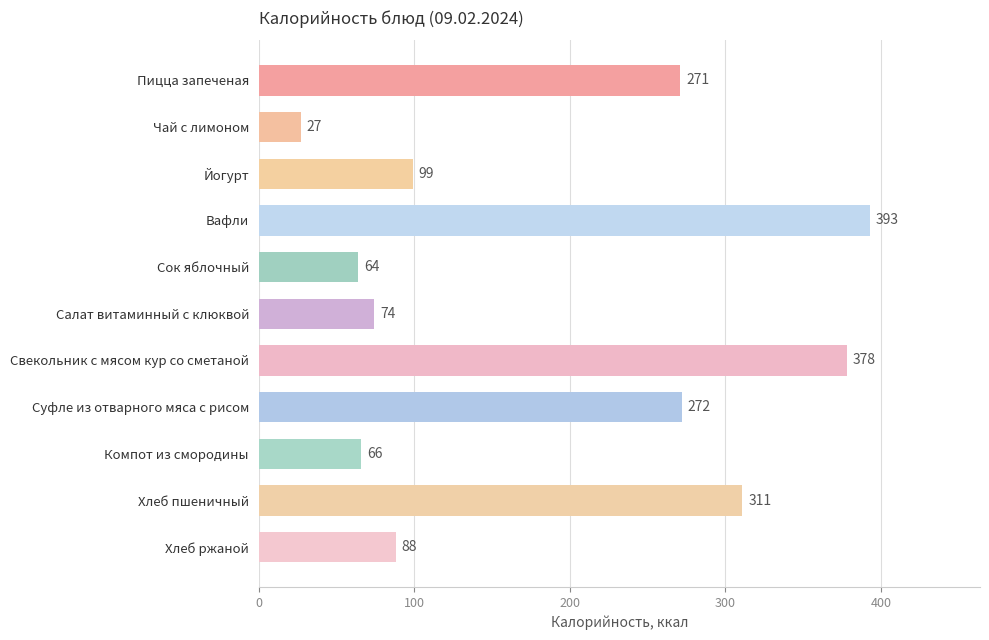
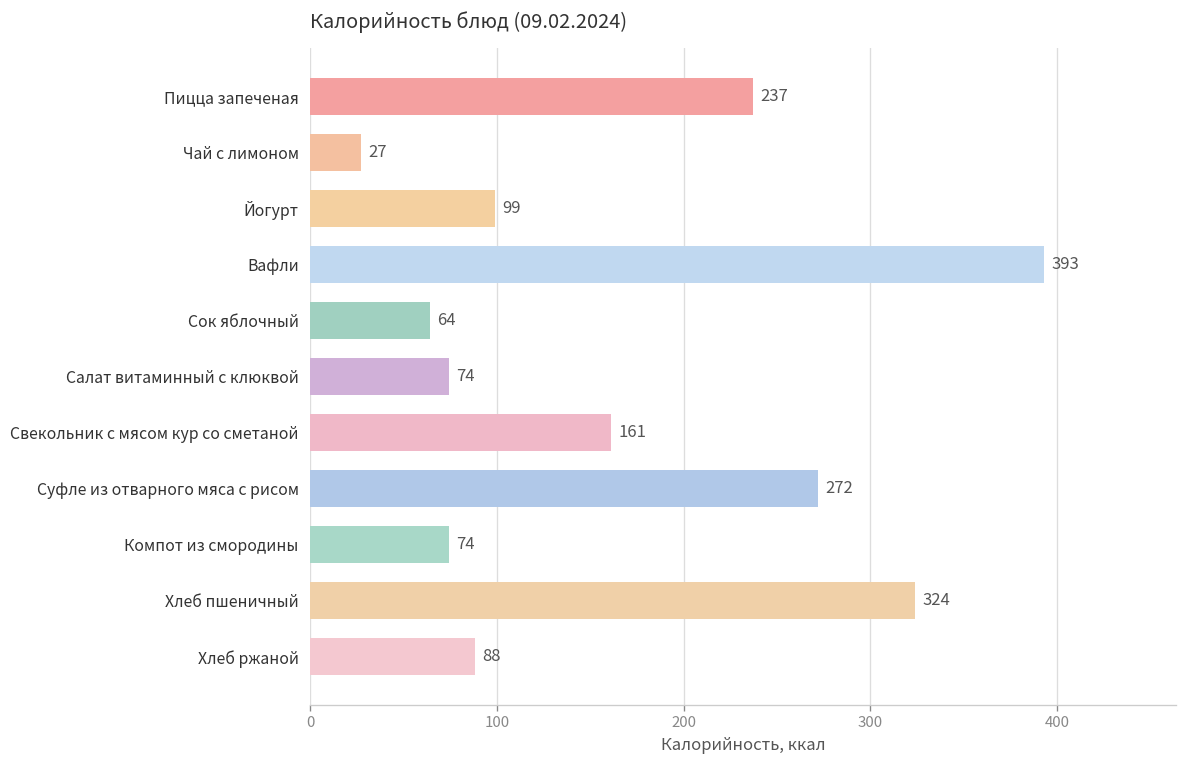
  {
-   "Пицца запеченая": 271,
+   "Пицца запеченая": 237,
    "Чай с лимоном": 27,
    "Йогурт": 99,
    "Вафли": 393,
    "Сок яблочный": 64,
    "Салат витаминный с клюквой": 74,
-   "Свекольник с мясом кур со сметаной": 378,
+   "Свекольник с мясом кур со сметаной": 161,
    "Суфле из отварного мяса с рисом": 272,
-   "Компот из смородины": 66,
-   "Хлеб пшеничный": 311,
+   "Компот из смородины": 74,
+   "Хлеб пшеничный": 324,
    "Хлеб ржаной": 88
  }
